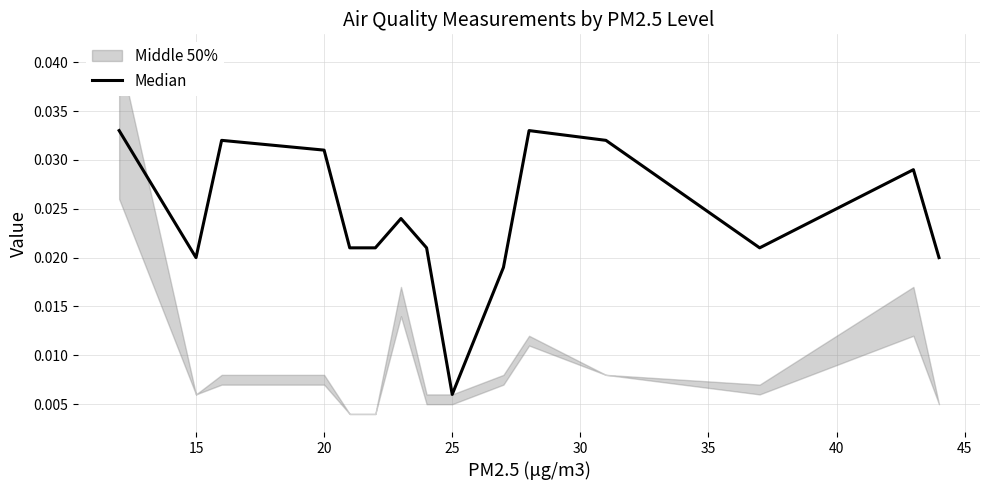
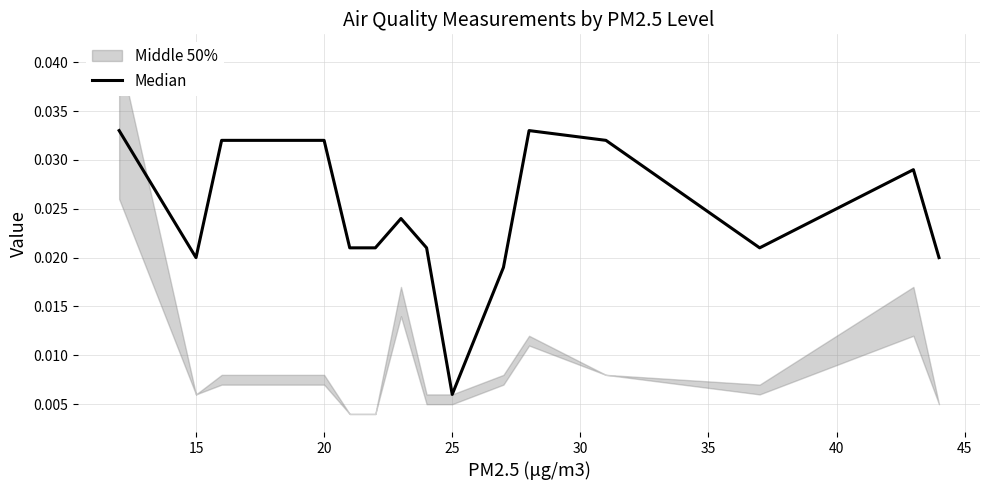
  {
    "Median": {
      "15": 0.020,
-     "20": 0.031
+     "20": 0.032
    }
  }
